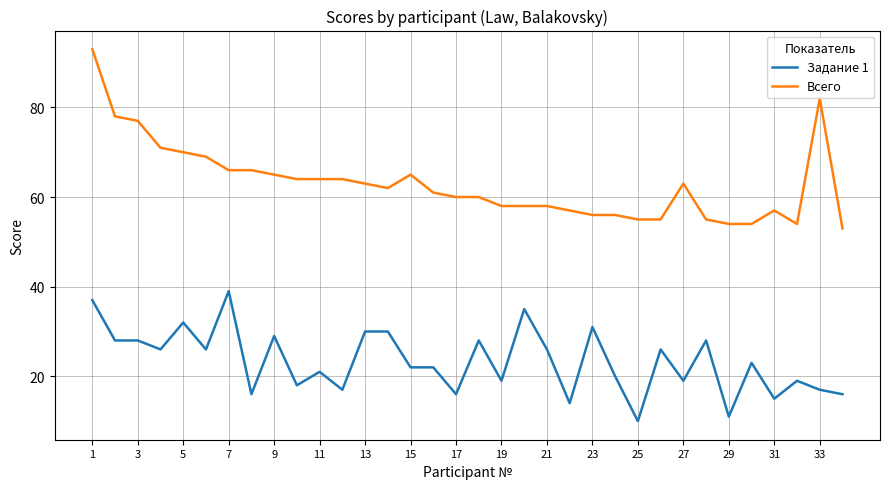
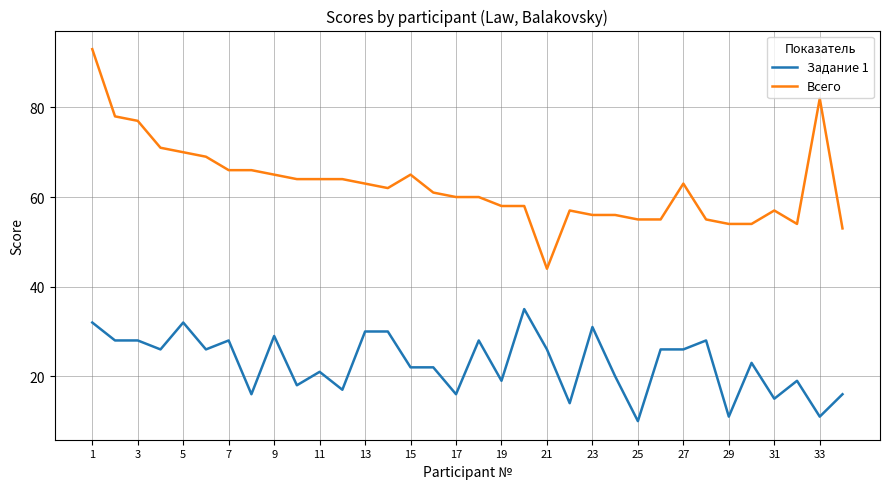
  {
    "Задание 1": {
-     "1": 37,
+     "1": 32,
      "3": 28,
      "5": 32,
-     "7": 39,
+     "7": 28,
      "9": 29,
      "11": 21,
      "13": 30,
      "15": 22,
      "17": 16,
      "19": 19,
      "21": 26,
      "23": 31,
      "25": 10,
-     "27": 19,
+     "27": 26,
      "29": 11,
      "31": 15,
-     "33": 17
+     "33": 11
    },
    "Всего": {
      "1": 93,
      "3": 77,
      "5": 70,
      "7": 66,
      "9": 65,
      "11": 64,
      "13": 63,
      "15": 65,
      "17": 60,
      "19": 58,
-     "21": 58,
+     "21": 44,
      "23": 56,
      "25": 55,
      "27": 63,
      "29": 54,
      "31": 57,
      "33": 82
    }
  }
